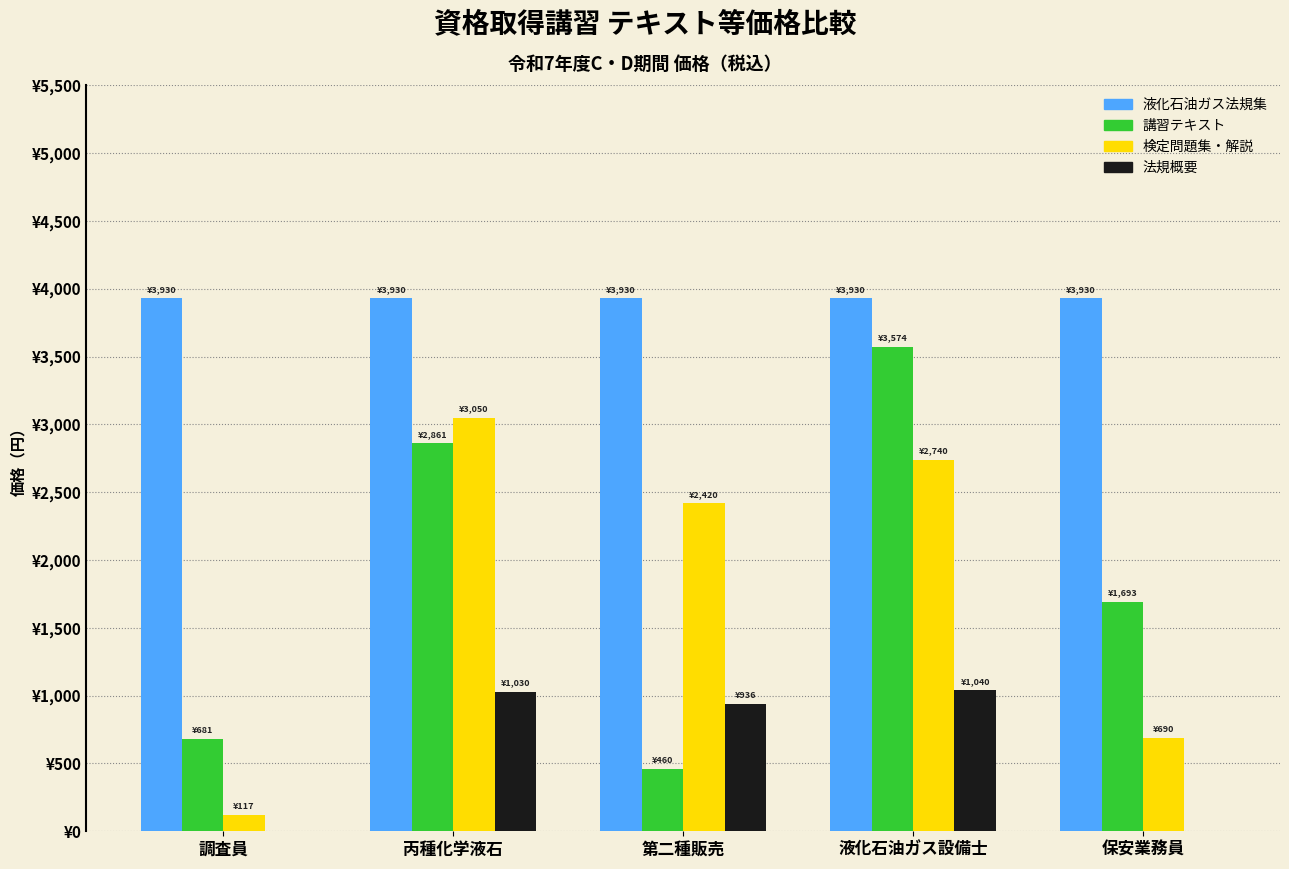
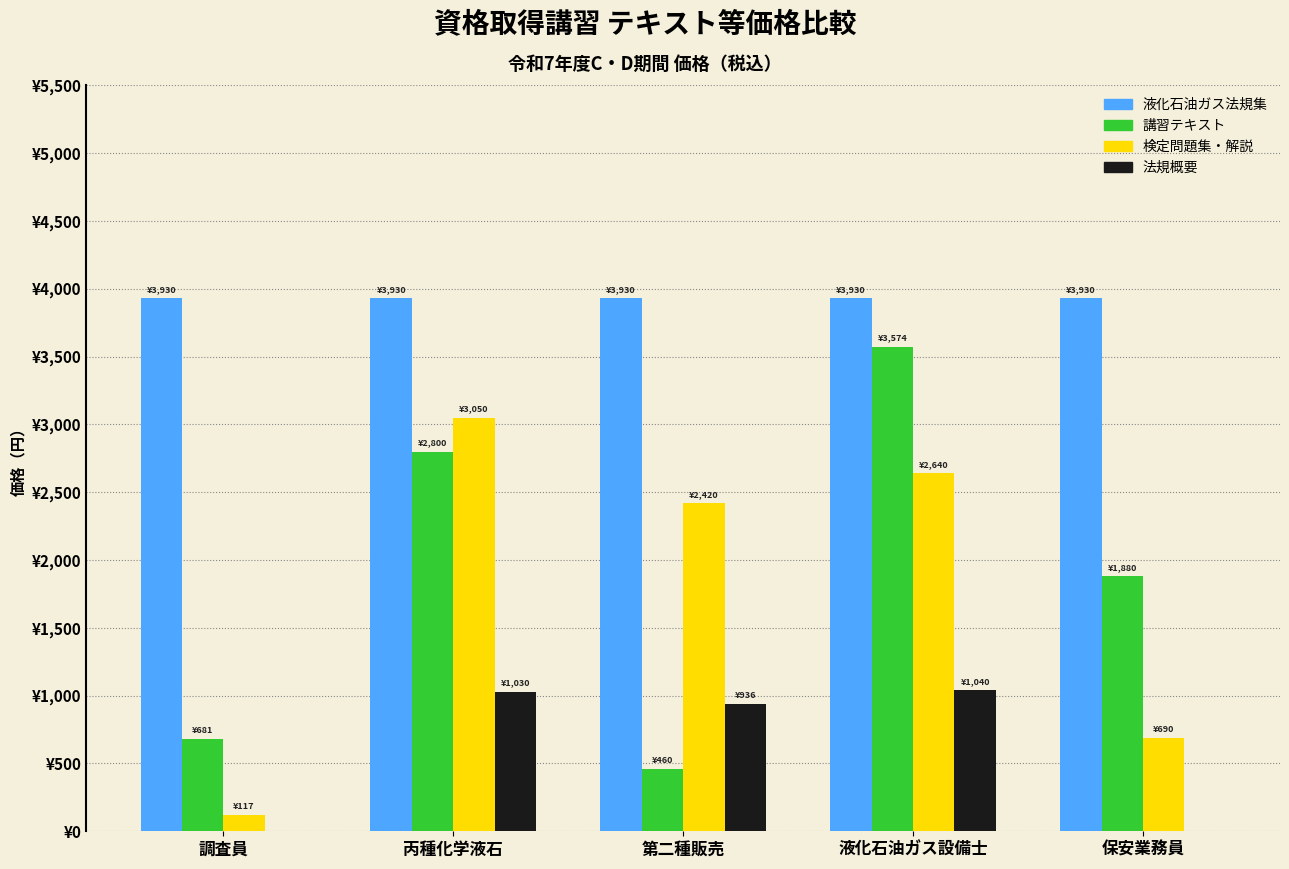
  {
    "液化石油ガス法規集": {
      "調査員": "¥3,930",
      "丙種化学液石": "¥3,930",
      "第二種販売": "¥3,930",
      "液化石油ガス設備士": "¥3,930",
      "保安業務員": "¥3,930"
    },
    "講習テキスト": {
      "調査員": "¥681",
-     "丙種化学液石": "¥2,861",
+     "丙種化学液石": "¥2,800",
      "第二種販売": "¥460",
      "液化石油ガス設備士": "¥3,574",
-     "保安業務員": "¥1,693"
+     "保安業務員": "¥1,880"
    },
    "検定問題集・解説": {
      "調査員": "¥117",
      "丙種化学液石": "¥3,050",
      "第二種販売": "¥2,420",
-     "液化石油ガス設備士": "¥2,740",
+     "液化石油ガス設備士": "¥2,640",
      "保安業務員": "¥690"
    },
    "法規概要": {
      "丙種化学液石": "¥1,030",
      "第二種販売": "¥936",
      "液化石油ガス設備士": "¥1,040"
    }
  }
